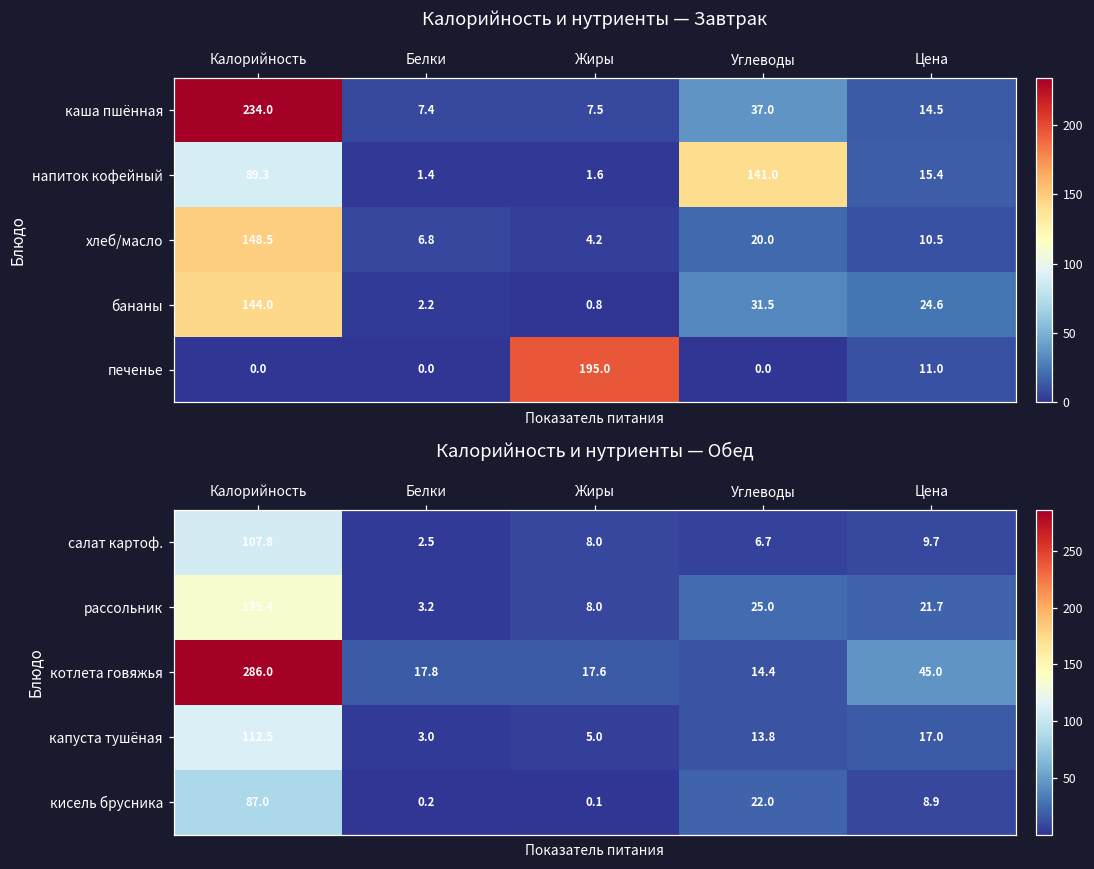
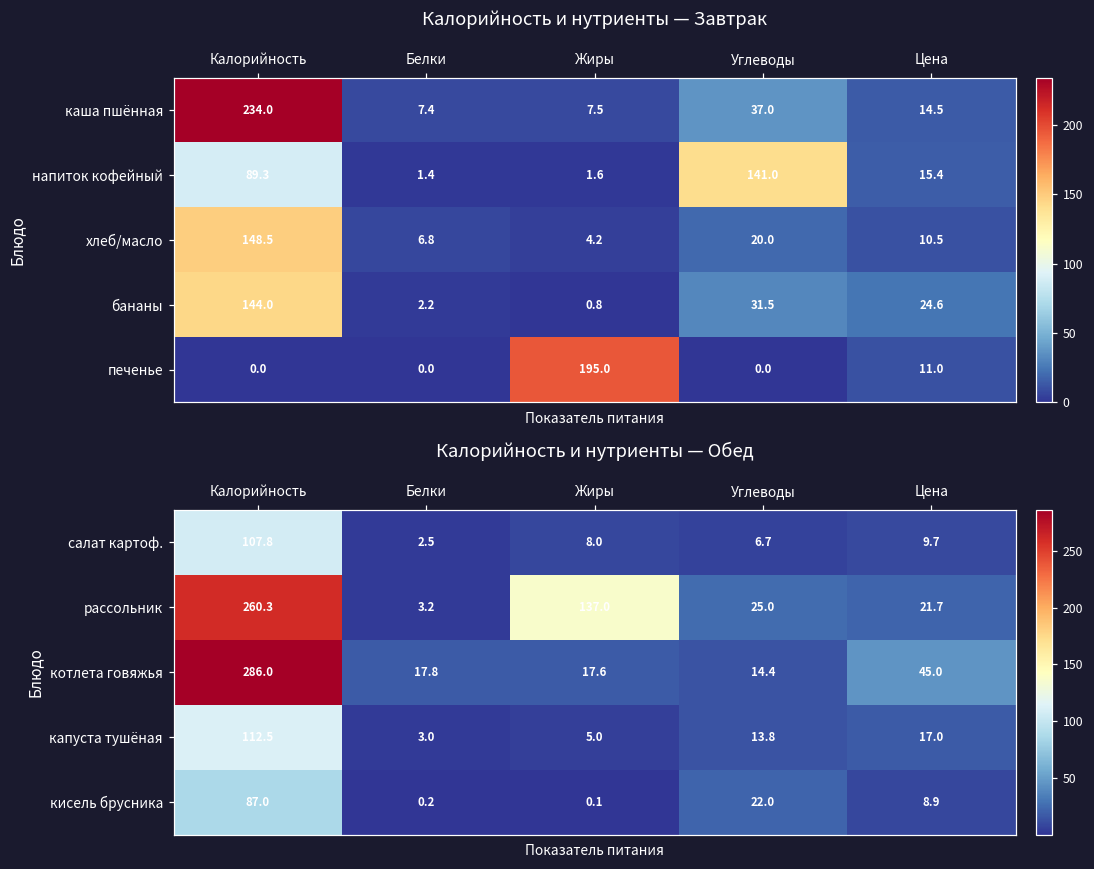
  {
    "Калорийность и нутриенты — Завтрак": {
      "каша пшённая": {
        "Калорийность": 234.0,
        "Белки": 7.4,
        "Жиры": 7.5,
        "Углеводы": 37.0,
        "Цена": 14.5
      },
      "напиток кофейный": {
        "Белки": 1.4,
        "Жиры": 1.6,
        "Углеводы": 141.0,
        "Цена": 15.4
      },
      "хлеб/масло": {
        "Калорийность": 148.5,
        "Белки": 6.8,
        "Жиры": 4.2,
        "Углеводы": 20.0,
        "Цена": 10.5
      },
      "бананы": {
        "Калорийность": 144.0,
        "Белки": 2.2,
        "Жиры": 0.8,
        "Углеводы": 31.5,
        "Цена": 24.6
      },
      "печенье": {
        "Калорийность": 0.0,
        "Белки": 0.0,
        "Жиры": 195.0,
        "Углеводы": 0.0,
        "Цена": 11.0
      }
    },
    "Калорийность и нутриенты — Обед": {
      "салат картоф.": {
        "Белки": 2.5,
        "Жиры": 8.0,
        "Углеводы": 6.7,
        "Цена": 9.7
      },
      "рассольник": {
-       "Калорийность": 135.4,
+       "Калорийность": 260.3,
        "Белки": 3.2,
-       "Жиры": 8.0,
+       "Жиры": 137.0,
        "Углеводы": 25.0,
        "Цена": 21.7
      },
      "котлета говяжья": {
        "Калорийность": 286.0,
        "Белки": 17.8,
        "Жиры": 17.6,
        "Углеводы": 14.4,
        "Цена": 45.0
      },
      "капуста тушёная": {
        "Белки": 3.0,
        "Жиры": 5.0,
        "Углеводы": 13.8,
        "Цена": 17.0
      },
      "кисель брусника": {
        "Калорийность": 87.0,
        "Белки": 0.2,
        "Жиры": 0.1,
        "Углеводы": 22.0,
        "Цена": 8.9
      }
    }
  }
